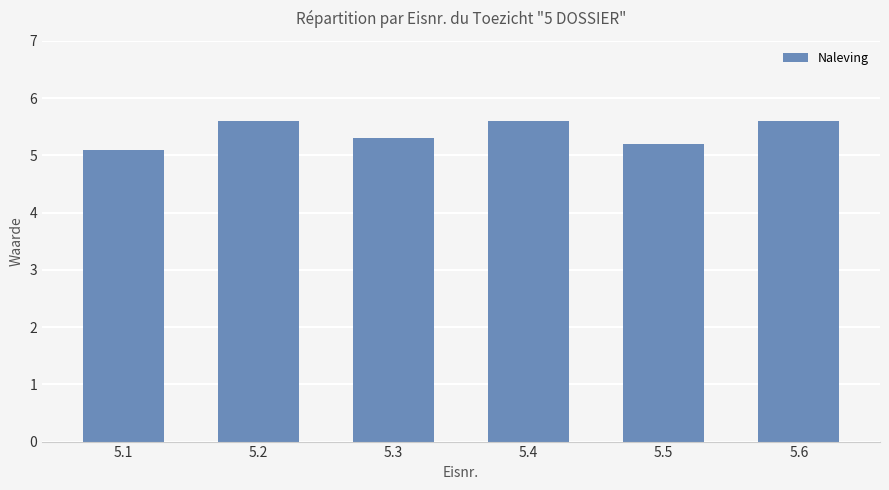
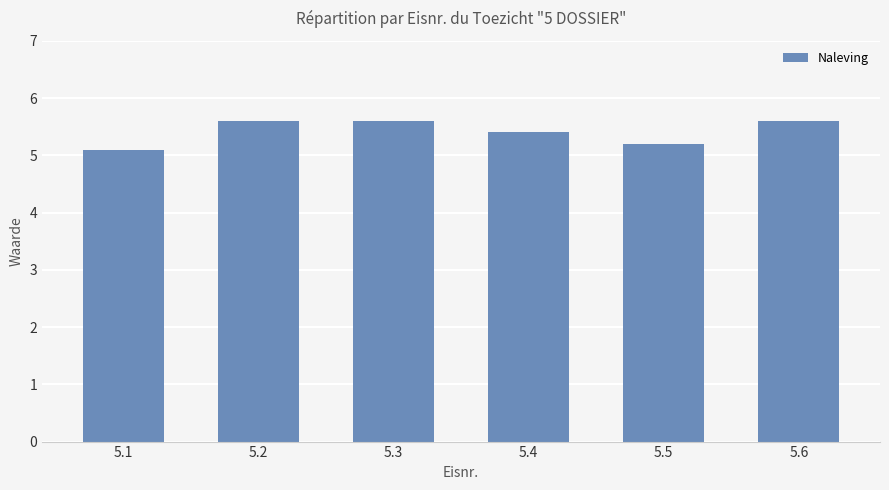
  {
    "5.1": 5.1,
    "5.2": 5.6,
-   "5.3": 5.3,
-   "5.4": 5.6,
+   "5.3": 5.6,
+   "5.4": 5.4,
    "5.5": 5.2,
    "5.6": 5.6
  }
